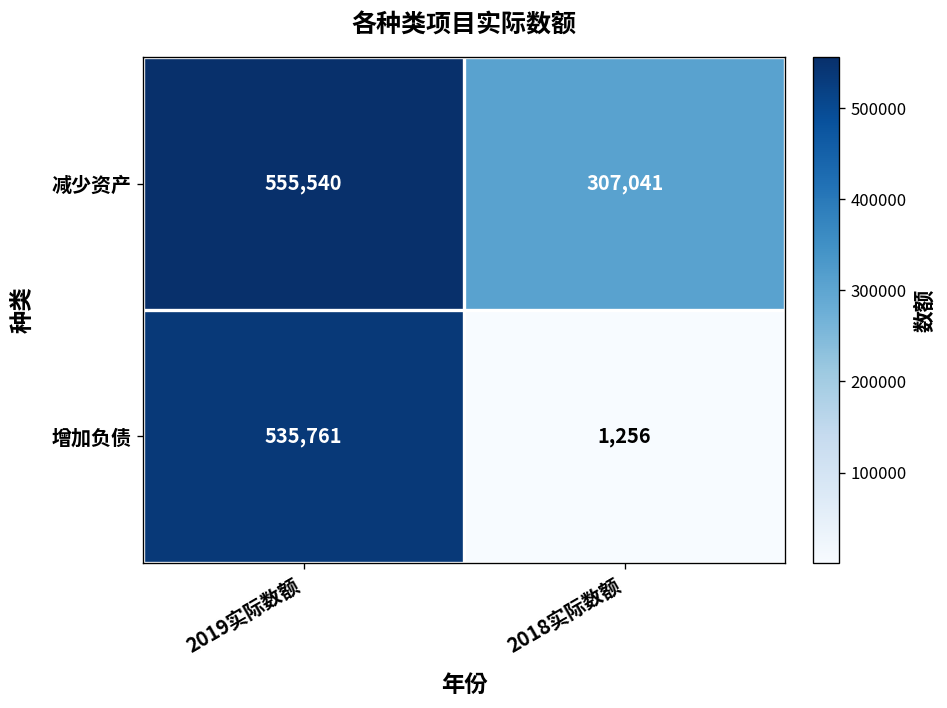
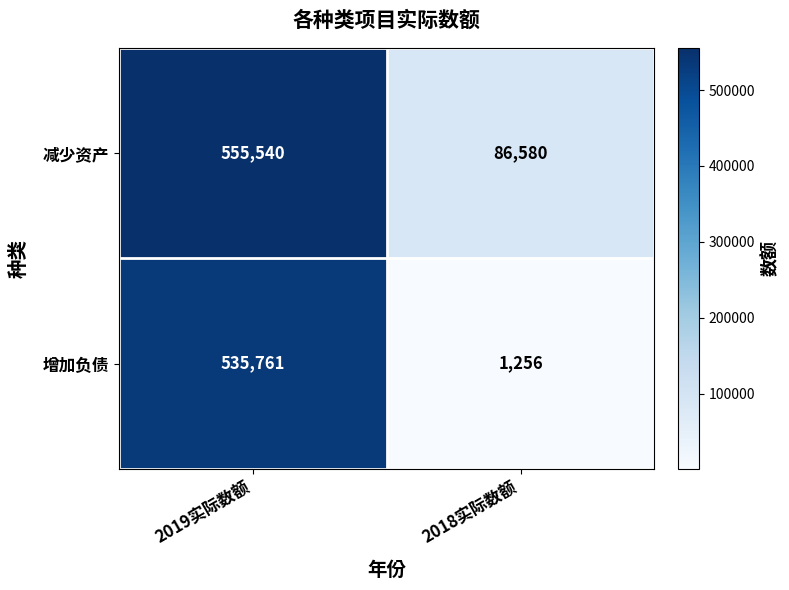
  {
    "减少资产": {
      "2019实际数额": "555,540",
-     "2018实际数额": "307,041"
+     "2018实际数额": "86,580"
    },
    "增加负债": {
      "2019实际数额": "535,761",
      "2018实际数额": "1,256"
    }
  }
